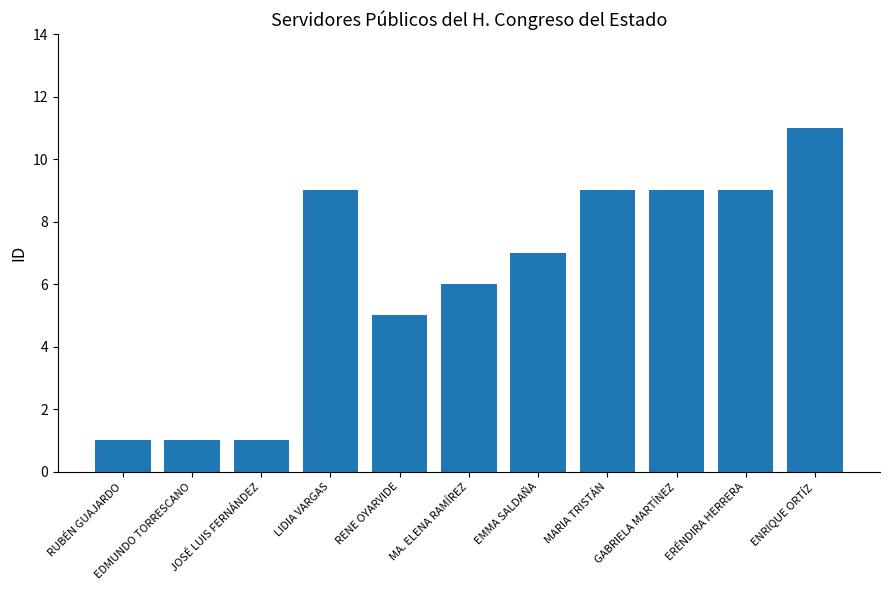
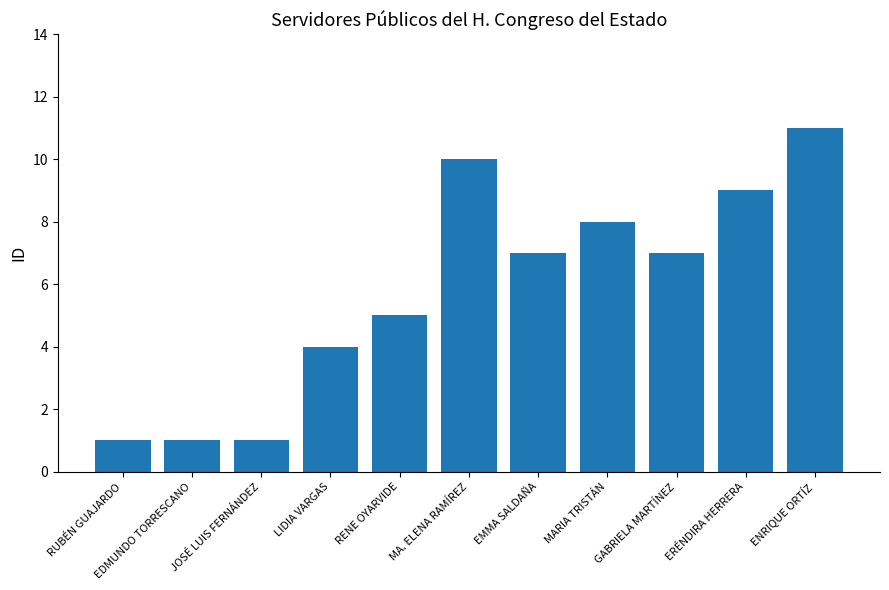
  {
    "RUBÉN GUAJARDO": 1,
    "EDMUNDO TORRESCANO": 1,
    "JOSÉ LUIS FERNÁNDEZ": 1,
-   "LIDIA VARGAS": 9,
+   "LIDIA VARGAS": 4,
    "RENE OYARVIDE": 5,
-   "MA. ELENA RAMÍREZ": 6,
+   "MA. ELENA RAMÍREZ": 10,
    "EMMA SALDAÑA": 7,
-   "MARIA TRISTÁN": 9,
-   "GABRIELA MARTÍNEZ": 9,
+   "MARIA TRISTÁN": 8,
+   "GABRIELA MARTÍNEZ": 7,
    "ERÉNDIRA HERRERA": 9,
    "ENRIQUE ORTÍZ": 11
  }
